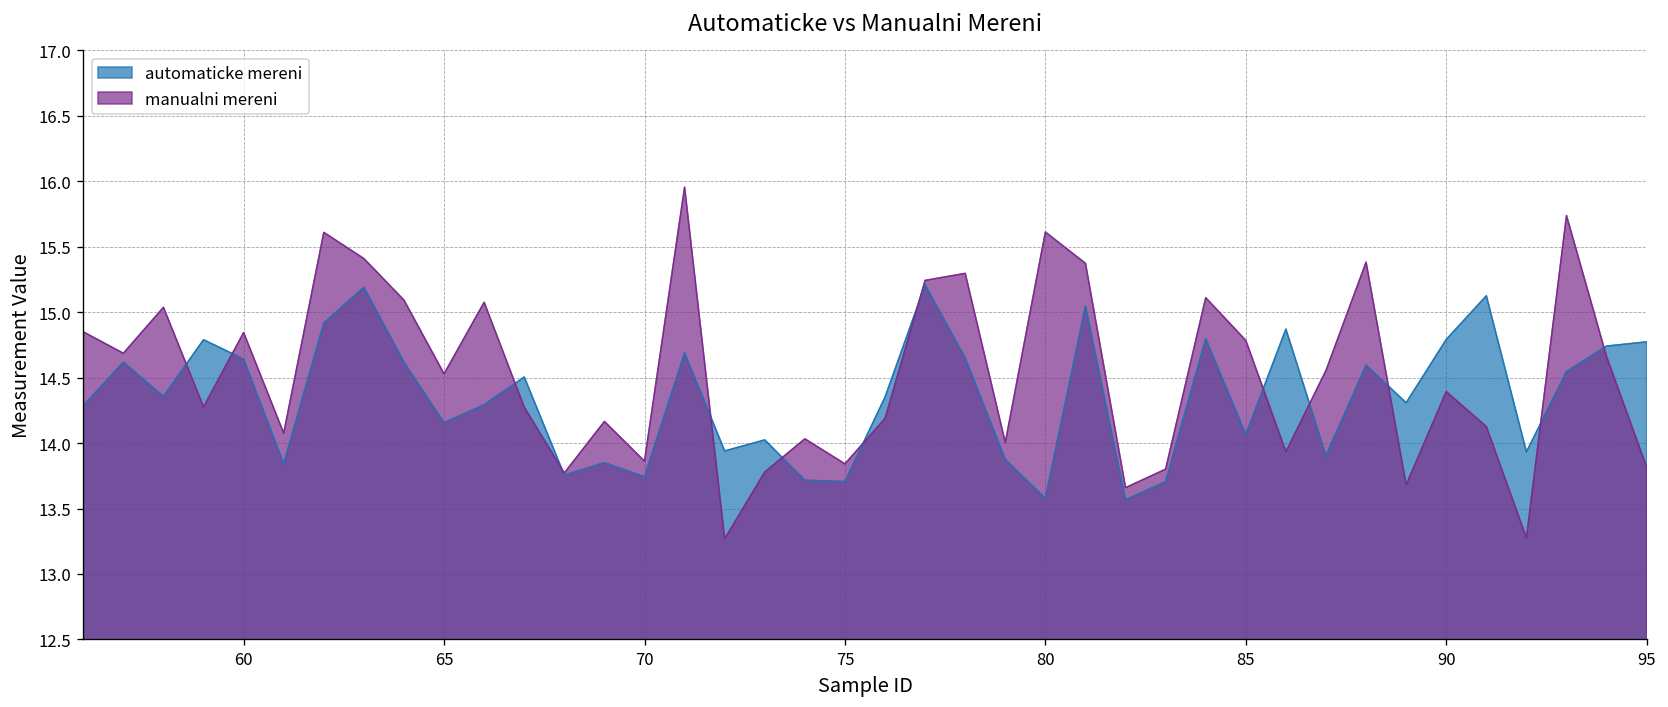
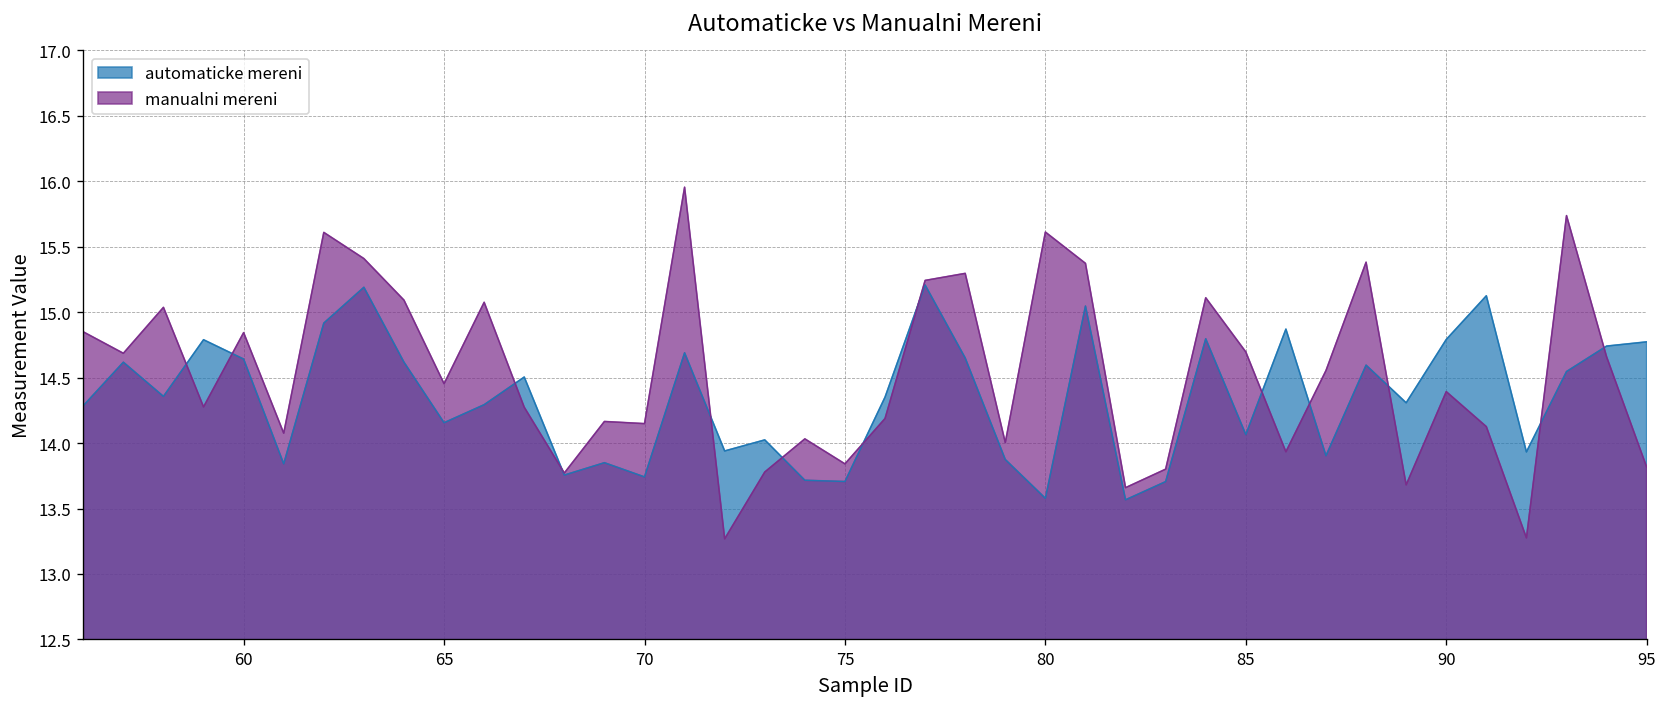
  {
    "automaticke mereni": {
      "60": 14.64,
      "65": 14.16,
      "70": 13.74,
      "75": 13.71,
      "80": 13.58,
      "85": 14.07,
      "90": 14.79,
      "95": 14.77
    },
    "manualni mereni": {
      "60": 14.84,
-     "65": 14.53,
-     "70": 13.86,
+     "65": 14.45,
+     "70": 14.15,
      "75": 13.84,
      "80": 15.61,
-     "85": 14.78,
+     "85": 14.70,
      "90": 14.39,
      "95": 13.82
    }
  }
